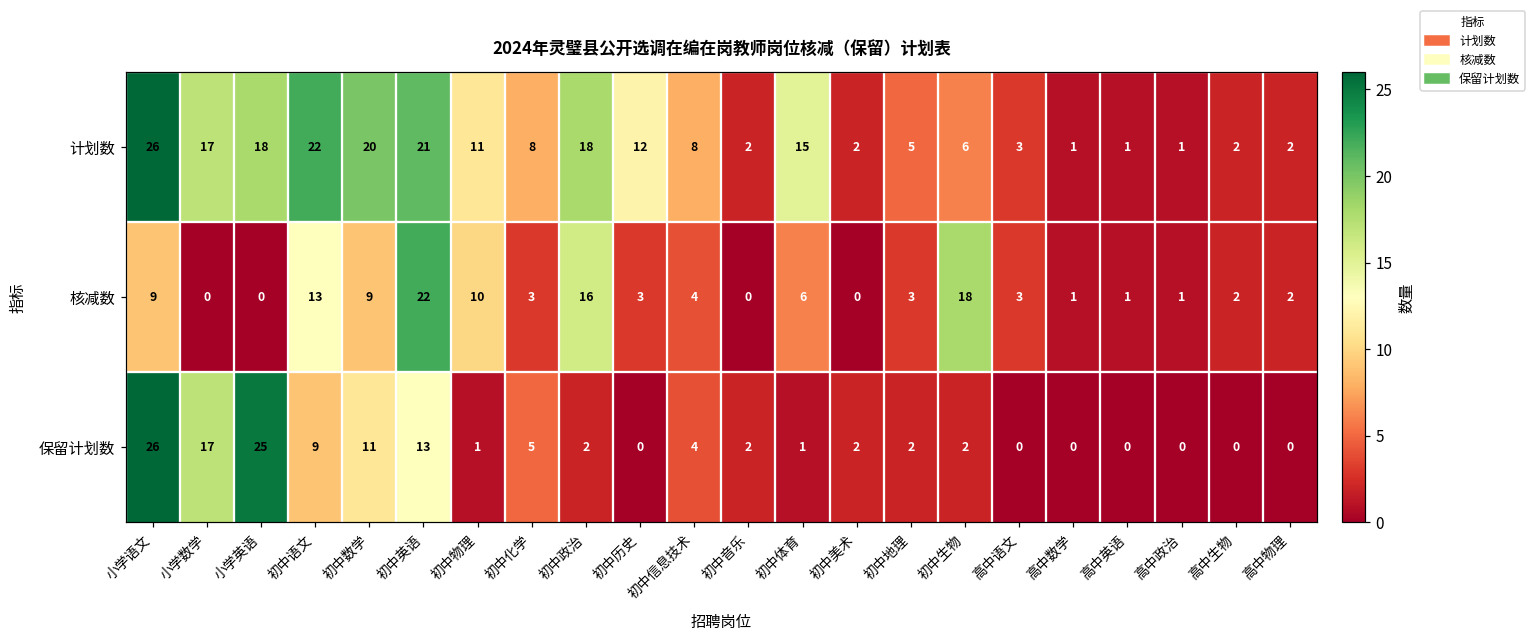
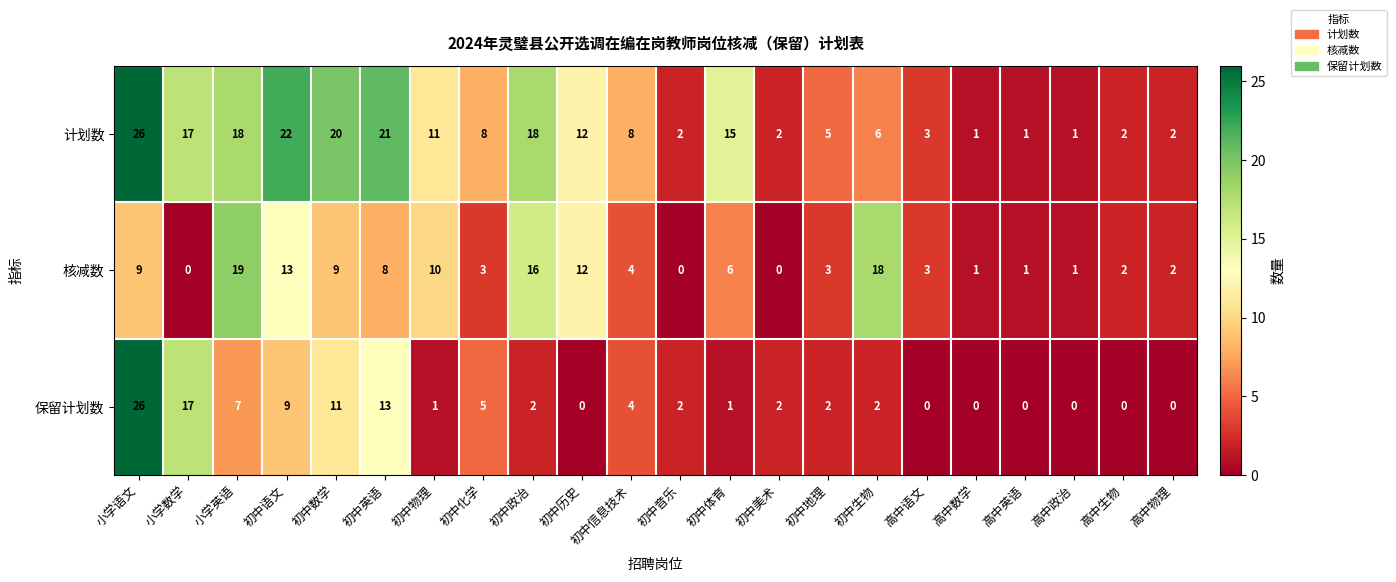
  {
    "计划数": {
      "小学语文": 26,
      "小学数学": 17,
      "小学英语": 18,
      "初中语文": 22,
      "初中数学": 20,
      "初中英语": 21,
      "初中物理": 11,
      "初中化学": 8,
      "初中政治": 18,
      "初中历史": 12,
      "初中信息技术": 8,
      "初中音乐": 2,
      "初中体育": 15,
      "初中美术": 2,
      "初中地理": 5,
      "初中生物": 6,
      "高中语文": 3,
      "高中数学": 1,
      "高中英语": 1,
      "高中政治": 1,
      "高中生物": 2,
      "高中物理": 2
    },
    "核减数": {
      "小学语文": 9,
      "小学数学": 0,
-     "小学英语": 0,
+     "小学英语": 19,
      "初中语文": 13,
      "初中数学": 9,
-     "初中英语": 22,
+     "初中英语": 8,
      "初中物理": 10,
      "初中化学": 3,
      "初中政治": 16,
-     "初中历史": 3,
+     "初中历史": 12,
      "初中信息技术": 4,
      "初中音乐": 0,
      "初中体育": 6,
      "初中美术": 0,
      "初中地理": 3,
      "初中生物": 18,
      "高中语文": 3,
      "高中数学": 1,
      "高中英语": 1,
      "高中政治": 1,
      "高中生物": 2,
      "高中物理": 2
    },
    "保留计划数": {
      "小学语文": 26,
      "小学数学": 17,
-     "小学英语": 25,
+     "小学英语": 7,
      "初中语文": 9,
      "初中数学": 11,
      "初中英语": 13,
      "初中物理": 1,
      "初中化学": 5,
      "初中政治": 2,
      "初中历史": 0,
      "初中信息技术": 4,
      "初中音乐": 2,
      "初中体育": 1,
      "初中美术": 2,
      "初中地理": 2,
      "初中生物": 2,
      "高中语文": 0,
      "高中数学": 0,
      "高中英语": 0,
      "高中政治": 0,
      "高中生物": 0,
      "高中物理": 0
    }
  }
